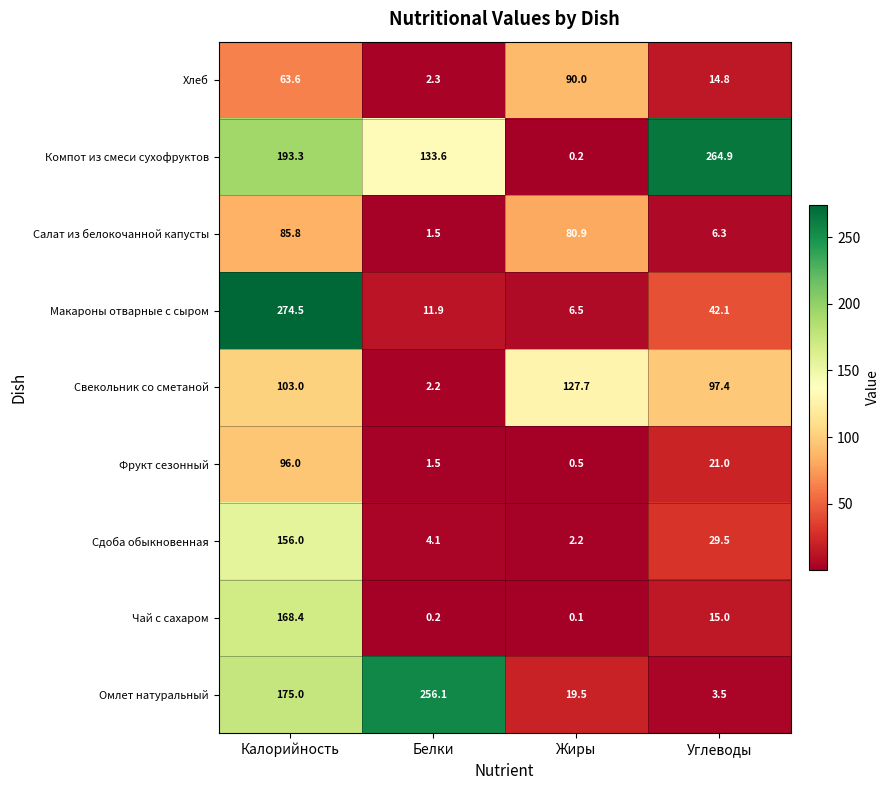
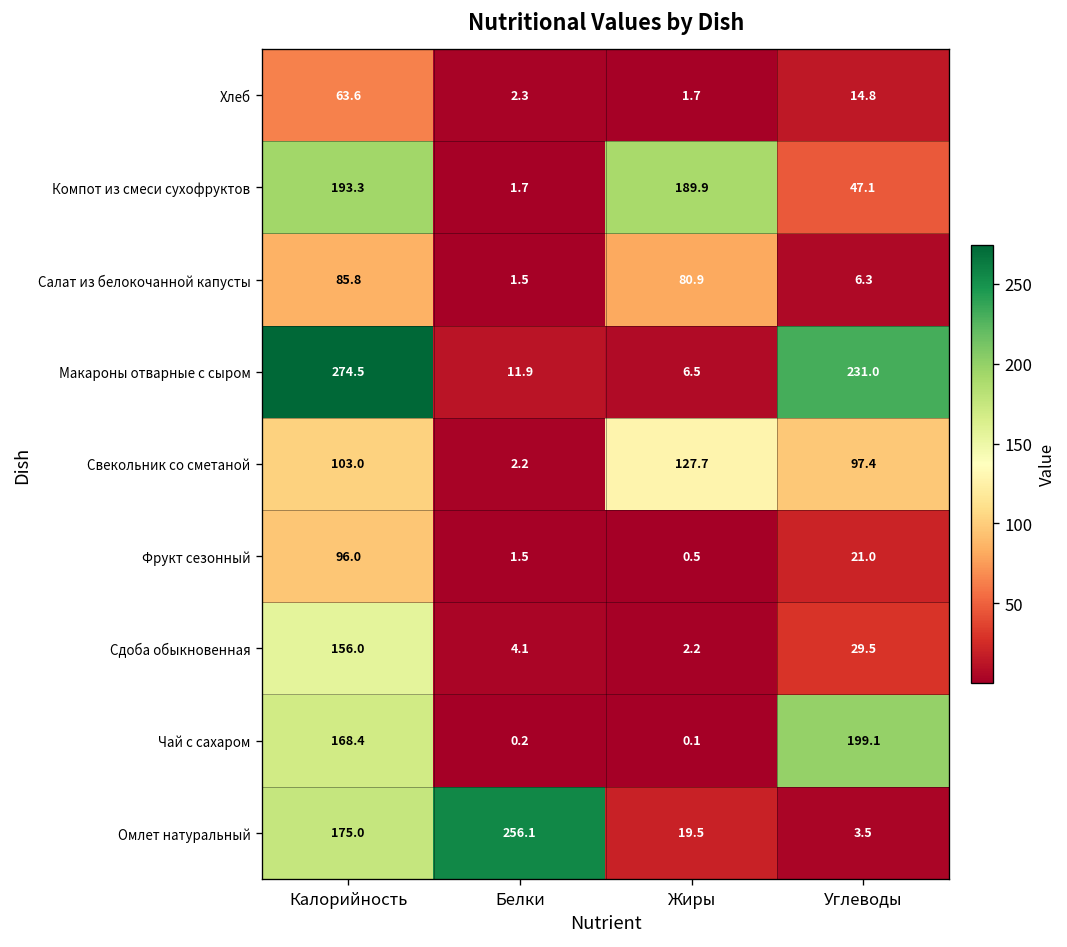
  {
    "Хлеб": {
      "Калорийность": 63.6,
      "Белки": 2.3,
-     "Жиры": 90.0,
+     "Жиры": 1.7,
      "Углеводы": 14.8
    },
    "Компот из смеси сухофруктов": {
      "Калорийность": 193.3,
-     "Белки": 133.6,
-     "Жиры": 0.2,
-     "Углеводы": 264.9
+     "Белки": 1.7,
+     "Жиры": 189.9,
+     "Углеводы": 47.1
    },
    "Салат из белокочанной капусты": {
      "Калорийность": 85.8,
      "Белки": 1.5,
      "Жиры": 80.9,
      "Углеводы": 6.3
    },
    "Макароны отварные с сыром": {
      "Калорийность": 274.5,
      "Белки": 11.9,
      "Жиры": 6.5,
-     "Углеводы": 42.1
+     "Углеводы": 231.0
    },
    "Свекольник со сметаной": {
      "Калорийность": 103.0,
      "Белки": 2.2,
      "Жиры": 127.7,
      "Углеводы": 97.4
    },
    "Фрукт сезонный": {
      "Калорийность": 96.0,
      "Белки": 1.5,
      "Жиры": 0.5,
      "Углеводы": 21.0
    },
    "Сдоба обыкновенная": {
      "Калорийность": 156.0,
      "Белки": 4.1,
      "Жиры": 2.2,
      "Углеводы": 29.5
    },
    "Чай с сахаром": {
      "Калорийность": 168.4,
      "Белки": 0.2,
      "Жиры": 0.1,
-     "Углеводы": 15.0
+     "Углеводы": 199.1
    },
    "Омлет натуральный": {
      "Калорийность": 175.0,
      "Белки": 256.1,
      "Жиры": 19.5,
      "Углеводы": 3.5
    }
  }
